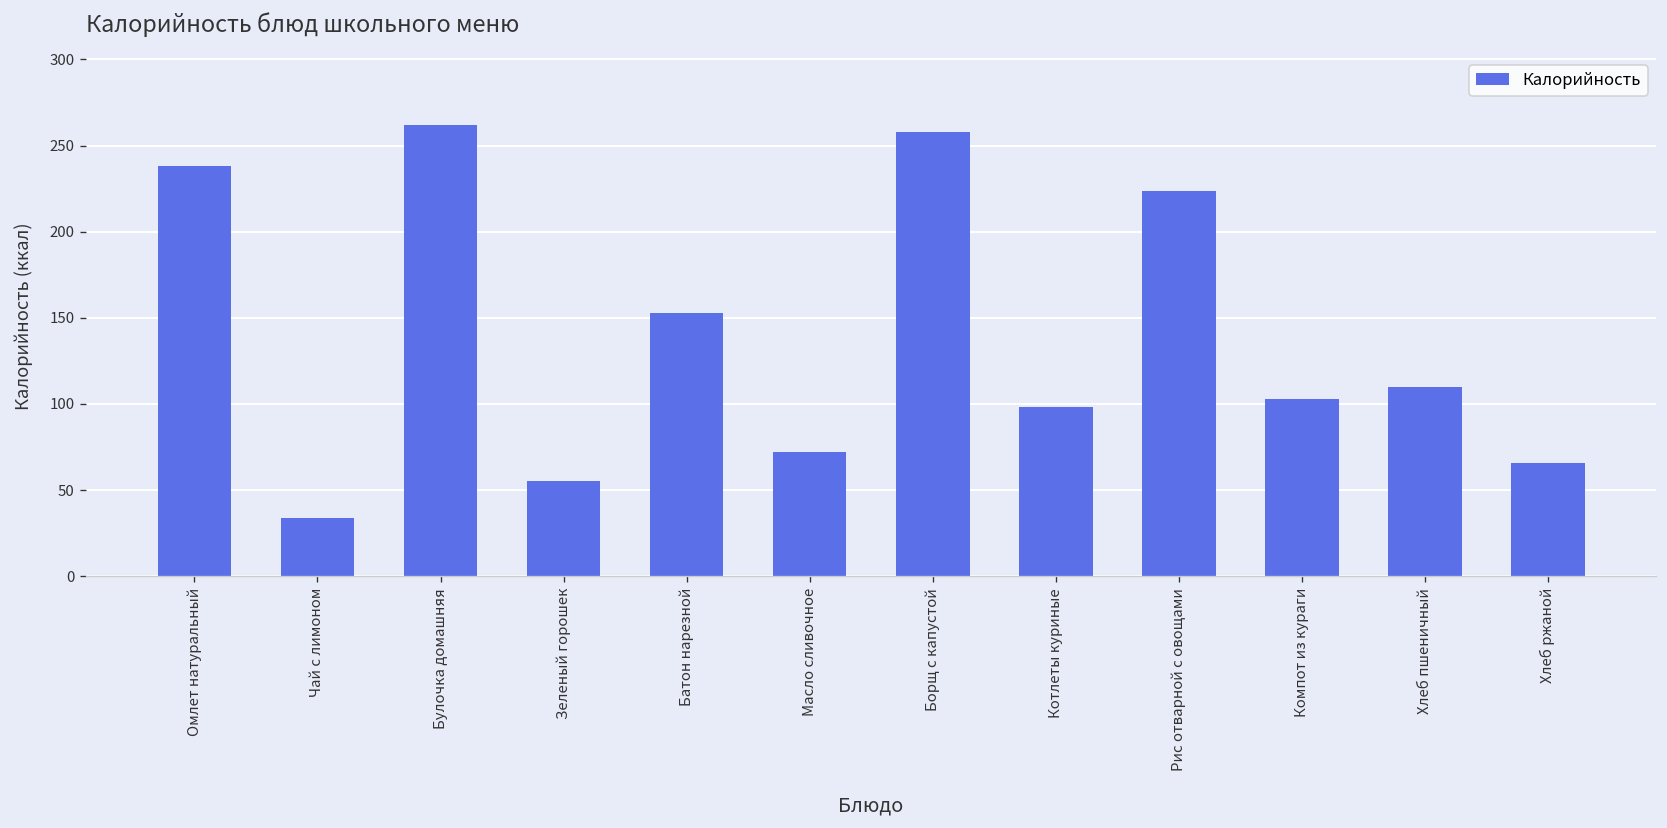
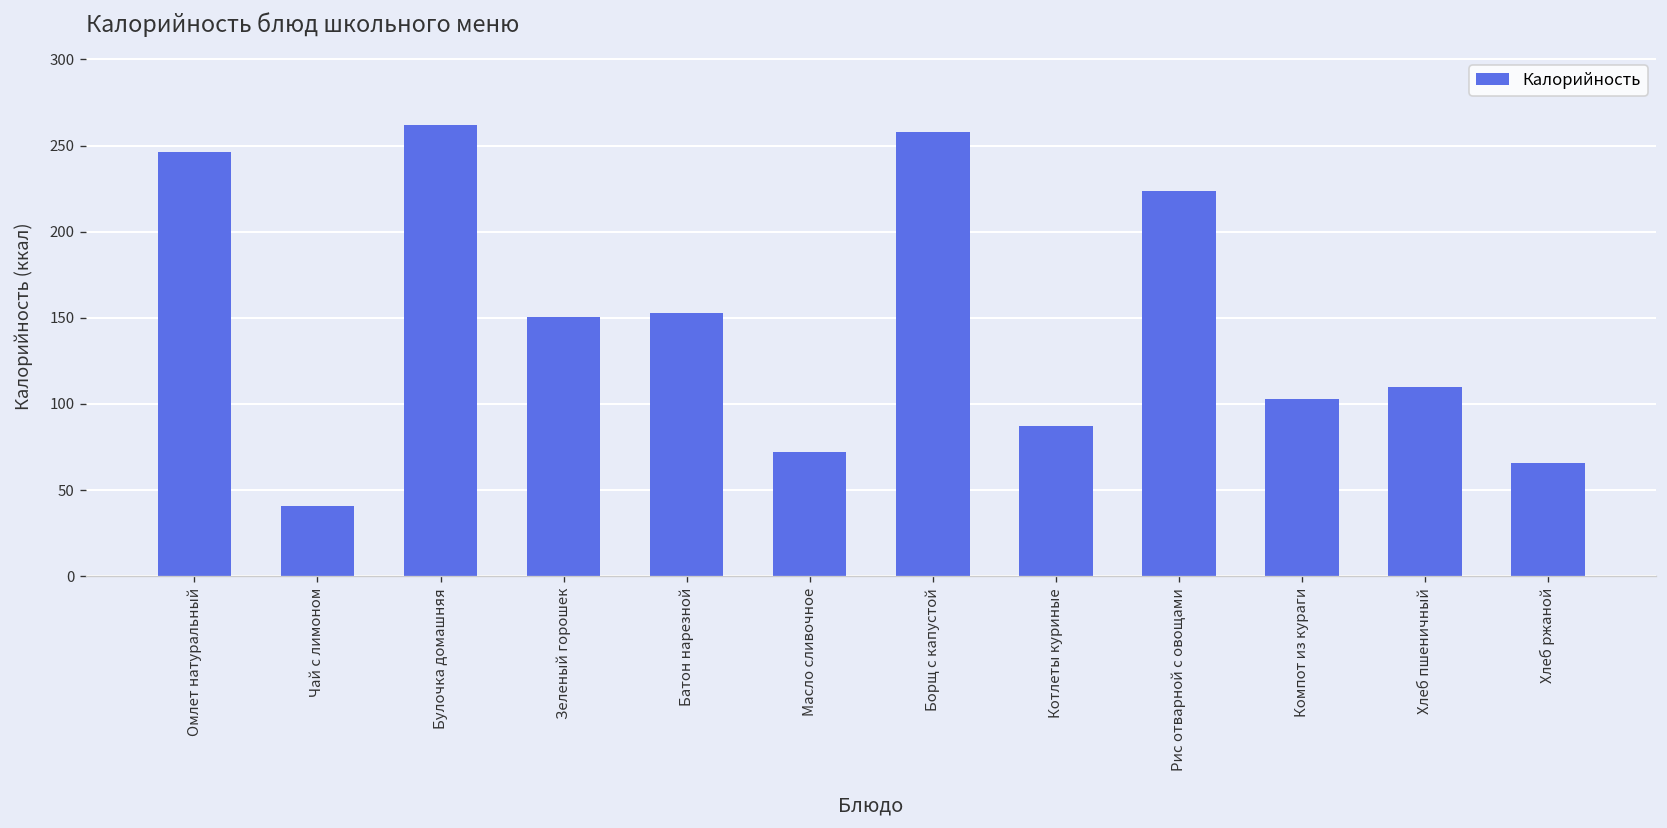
  {
-   "Омлет натуральный": 238,
-   "Чай с лимоном": 34,
+   "Омлет натуральный": 246,
+   "Чай с лимоном": 41,
    "Булочка домашняя": 262,
-   "Зеленый горошек": 55,
+   "Зеленый горошек": 150,
    "Батон нарезной": 153,
    "Масло сливочное": 72,
    "Борщ с капустой": 258,
-   "Котлеты куриные": 98,
+   "Котлеты куриные": 87,
    "Рис отварной с овощами": 224,
    "Компот из кураги": 103,
    "Хлеб пшеничный": 110,
    "Хлеб ржаной": 66
  }
